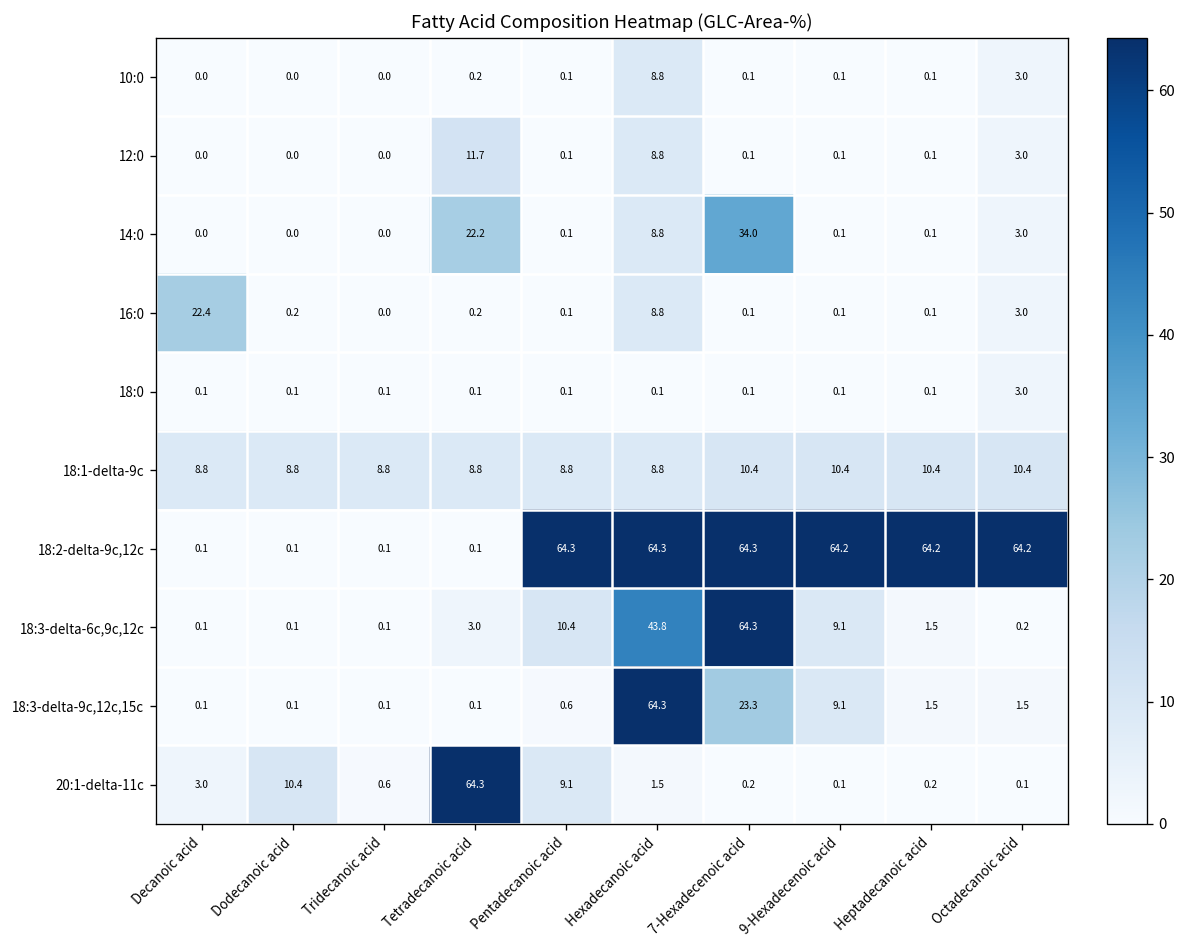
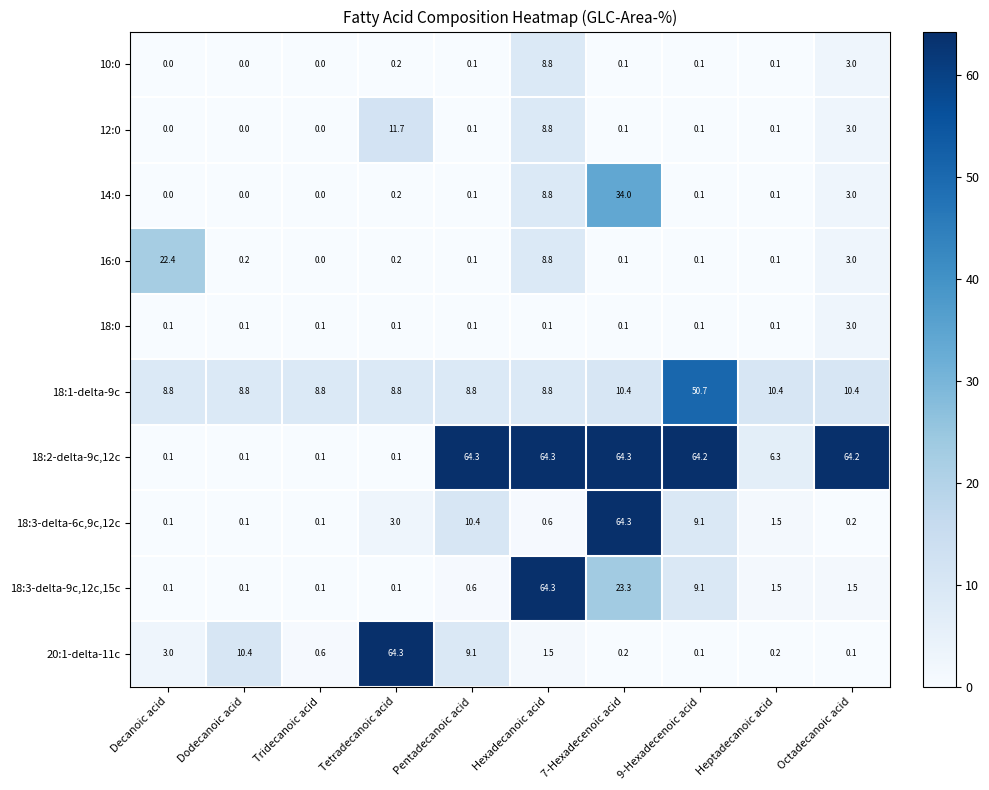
  {
    "10:0": {
      "Decanoic acid": 0.0,
      "Dodecanoic acid": 0.0,
      "Tridecanoic acid": 0.0,
      "Tetradecanoic acid": 0.2,
      "Pentadecanoic acid": 0.1,
      "Hexadecanoic acid": 8.8,
      "7-Hexadecenoic acid": 0.1,
      "9-Hexadecenoic acid": 0.1,
      "Heptadecanoic acid": 0.1,
      "Octadecanoic acid": 3.0
    },
    "12:0": {
      "Decanoic acid": 0.0,
      "Dodecanoic acid": 0.0,
      "Tridecanoic acid": 0.0,
      "Tetradecanoic acid": 11.7,
      "Pentadecanoic acid": 0.1,
      "Hexadecanoic acid": 8.8,
      "7-Hexadecenoic acid": 0.1,
      "9-Hexadecenoic acid": 0.1,
      "Heptadecanoic acid": 0.1,
      "Octadecanoic acid": 3.0
    },
    "14:0": {
      "Decanoic acid": 0.0,
      "Dodecanoic acid": 0.0,
      "Tridecanoic acid": 0.0,
-     "Tetradecanoic acid": 22.2,
+     "Tetradecanoic acid": 0.2,
      "Pentadecanoic acid": 0.1,
      "Hexadecanoic acid": 8.8,
      "7-Hexadecenoic acid": 34.0,
      "9-Hexadecenoic acid": 0.1,
      "Heptadecanoic acid": 0.1,
      "Octadecanoic acid": 3.0
    },
    "16:0": {
      "Decanoic acid": 22.4,
      "Dodecanoic acid": 0.2,
      "Tridecanoic acid": 0.0,
      "Tetradecanoic acid": 0.2,
      "Pentadecanoic acid": 0.1,
      "Hexadecanoic acid": 8.8,
      "7-Hexadecenoic acid": 0.1,
      "9-Hexadecenoic acid": 0.1,
      "Heptadecanoic acid": 0.1,
      "Octadecanoic acid": 3.0
    },
    "18:0": {
      "Decanoic acid": 0.1,
      "Dodecanoic acid": 0.1,
      "Tridecanoic acid": 0.1,
      "Tetradecanoic acid": 0.1,
      "Pentadecanoic acid": 0.1,
      "Hexadecanoic acid": 0.1,
      "7-Hexadecenoic acid": 0.1,
      "9-Hexadecenoic acid": 0.1,
      "Heptadecanoic acid": 0.1,
      "Octadecanoic acid": 3.0
    },
    "18:1-delta-9c": {
      "Decanoic acid": 8.8,
      "Dodecanoic acid": 8.8,
      "Tridecanoic acid": 8.8,
      "Tetradecanoic acid": 8.8,
      "Pentadecanoic acid": 8.8,
      "Hexadecanoic acid": 8.8,
      "7-Hexadecenoic acid": 10.4,
-     "9-Hexadecenoic acid": 10.4,
+     "9-Hexadecenoic acid": 50.7,
      "Heptadecanoic acid": 10.4,
      "Octadecanoic acid": 10.4
    },
    "18:2-delta-9c,12c": {
      "Decanoic acid": 0.1,
      "Dodecanoic acid": 0.1,
      "Tridecanoic acid": 0.1,
      "Tetradecanoic acid": 0.1,
      "Pentadecanoic acid": 64.3,
      "Hexadecanoic acid": 64.3,
      "7-Hexadecenoic acid": 64.3,
      "9-Hexadecenoic acid": 64.2,
-     "Heptadecanoic acid": 64.2,
+     "Heptadecanoic acid": 6.3,
      "Octadecanoic acid": 64.2
    },
    "18:3-delta-6c,9c,12c": {
      "Decanoic acid": 0.1,
      "Dodecanoic acid": 0.1,
      "Tridecanoic acid": 0.1,
      "Tetradecanoic acid": 3.0,
      "Pentadecanoic acid": 10.4,
-     "Hexadecanoic acid": 43.8,
+     "Hexadecanoic acid": 0.6,
      "7-Hexadecenoic acid": 64.3,
      "9-Hexadecenoic acid": 9.1,
      "Heptadecanoic acid": 1.5,
      "Octadecanoic acid": 0.2
    },
    "18:3-delta-9c,12c,15c": {
      "Decanoic acid": 0.1,
      "Dodecanoic acid": 0.1,
      "Tridecanoic acid": 0.1,
      "Tetradecanoic acid": 0.1,
      "Pentadecanoic acid": 0.6,
      "Hexadecanoic acid": 64.3,
      "7-Hexadecenoic acid": 23.3,
      "9-Hexadecenoic acid": 9.1,
      "Heptadecanoic acid": 1.5,
      "Octadecanoic acid": 1.5
    },
    "20:1-delta-11c": {
      "Decanoic acid": 3.0,
      "Dodecanoic acid": 10.4,
      "Tridecanoic acid": 0.6,
      "Tetradecanoic acid": 64.3,
      "Pentadecanoic acid": 9.1,
      "Hexadecanoic acid": 1.5,
      "7-Hexadecenoic acid": 0.2,
      "9-Hexadecenoic acid": 0.1,
      "Heptadecanoic acid": 0.2,
      "Octadecanoic acid": 0.1
    }
  }
